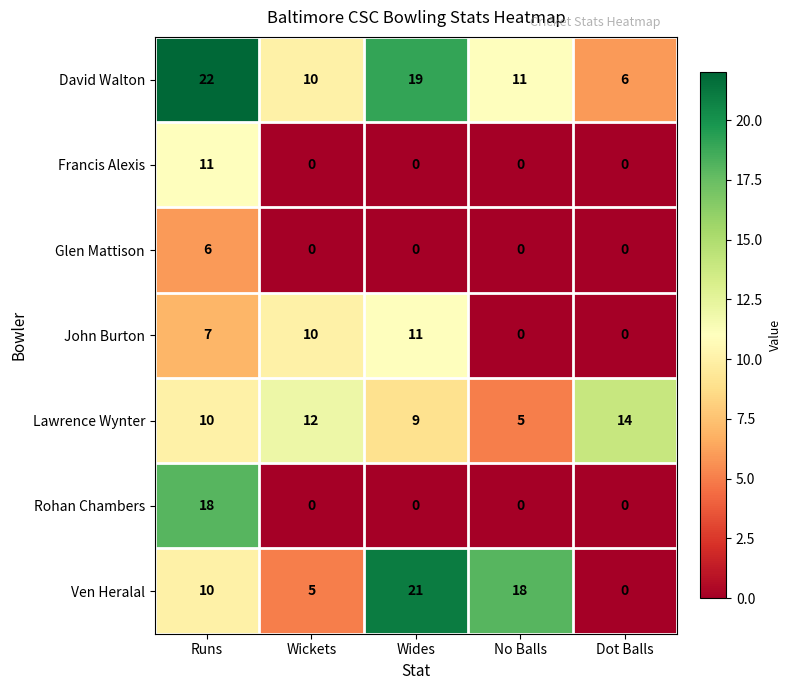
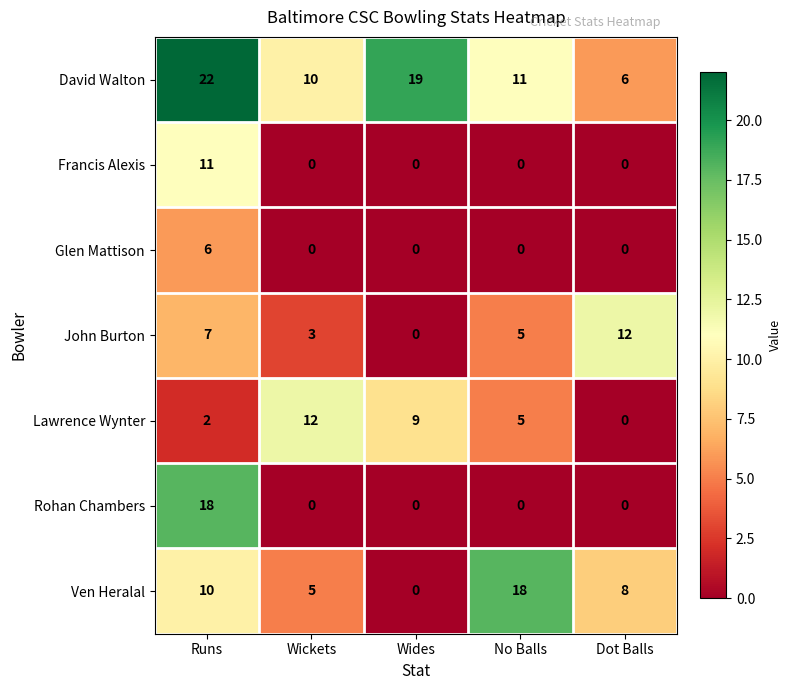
  {
    "David Walton": {
      "Runs": 22,
      "Wickets": 10,
      "Wides": 19,
      "No Balls": 11,
      "Dot Balls": 6
    },
    "Francis Alexis": {
      "Runs": 11,
      "Wickets": 0,
      "Wides": 0,
      "No Balls": 0,
      "Dot Balls": 0
    },
    "Glen Mattison": {
      "Runs": 6,
      "Wickets": 0,
      "Wides": 0,
      "No Balls": 0,
      "Dot Balls": 0
    },
    "John Burton": {
      "Runs": 7,
-     "Wickets": 10,
-     "Wides": 11,
-     "No Balls": 0,
-     "Dot Balls": 0
+     "Wickets": 3,
+     "Wides": 0,
+     "No Balls": 5,
+     "Dot Balls": 12
    },
    "Lawrence Wynter": {
-     "Runs": 10,
+     "Runs": 2,
      "Wickets": 12,
      "Wides": 9,
      "No Balls": 5,
-     "Dot Balls": 14
+     "Dot Balls": 0
    },
    "Rohan Chambers": {
      "Runs": 18,
      "Wickets": 0,
      "Wides": 0,
      "No Balls": 0,
      "Dot Balls": 0
    },
    "Ven Heralal": {
      "Runs": 10,
      "Wickets": 5,
-     "Wides": 21,
+     "Wides": 0,
      "No Balls": 18,
-     "Dot Balls": 0
+     "Dot Balls": 8
    }
  }
